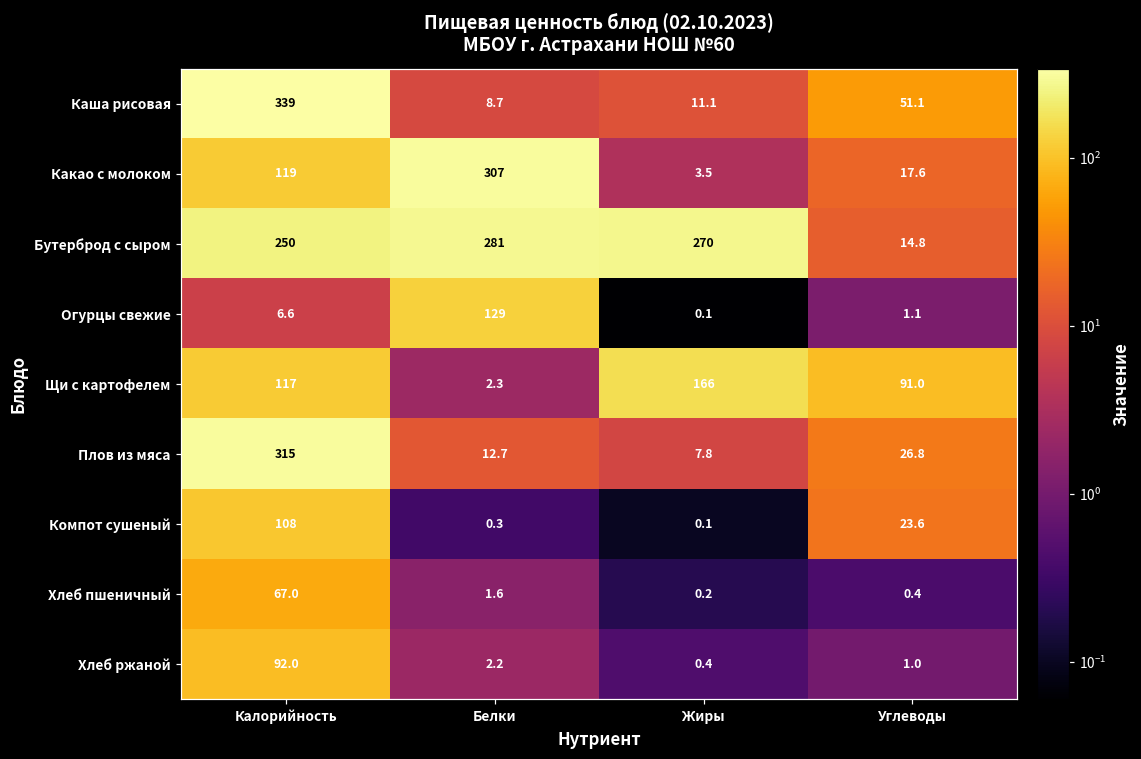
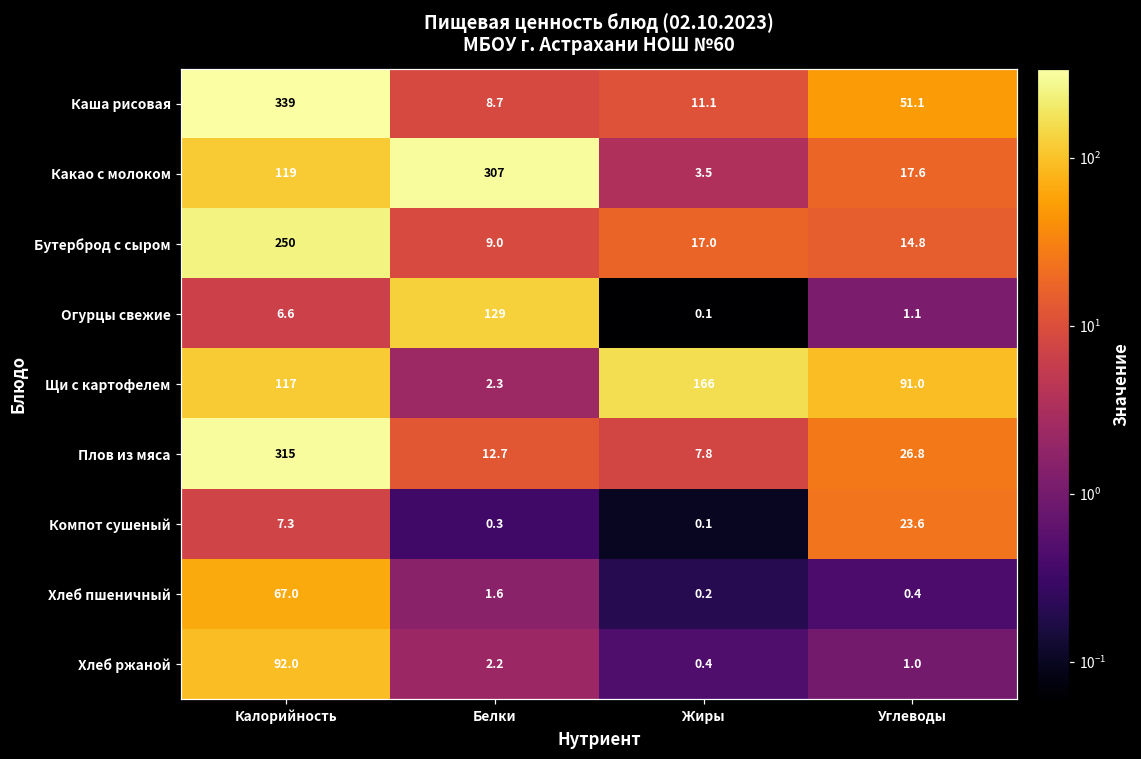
  {
    "Каша рисовая": {
      "Калорийность": 339,
      "Белки": 8.7,
      "Жиры": 11.1,
      "Углеводы": 51.1
    },
    "Какао с молоком": {
      "Калорийность": 119,
      "Белки": 307,
      "Жиры": 3.5,
      "Углеводы": 17.6
    },
    "Бутерброд с сыром": {
      "Калорийность": 250,
-     "Белки": 281,
-     "Жиры": 270,
+     "Белки": 9.0,
+     "Жиры": 17.0,
      "Углеводы": 14.8
    },
    "Огурцы свежие": {
      "Калорийность": 6.6,
      "Белки": 129,
      "Жиры": 0.1,
      "Углеводы": 1.1
    },
    "Щи с картофелем": {
      "Калорийность": 117,
      "Белки": 2.3,
      "Жиры": 166,
      "Углеводы": 91.0
    },
    "Плов из мяса": {
      "Калорийность": 315,
      "Белки": 12.7,
      "Жиры": 7.8,
      "Углеводы": 26.8
    },
    "Компот сушеный": {
-     "Калорийность": 108,
+     "Калорийность": 7.3,
      "Белки": 0.3,
      "Жиры": 0.1,
      "Углеводы": 23.6
    },
    "Хлеб пшеничный": {
      "Калорийность": 67.0,
      "Белки": 1.6,
      "Жиры": 0.2,
      "Углеводы": 0.4
    },
    "Хлеб ржаной": {
      "Калорийность": 92.0,
      "Белки": 2.2,
      "Жиры": 0.4,
      "Углеводы": 1.0
    }
  }
